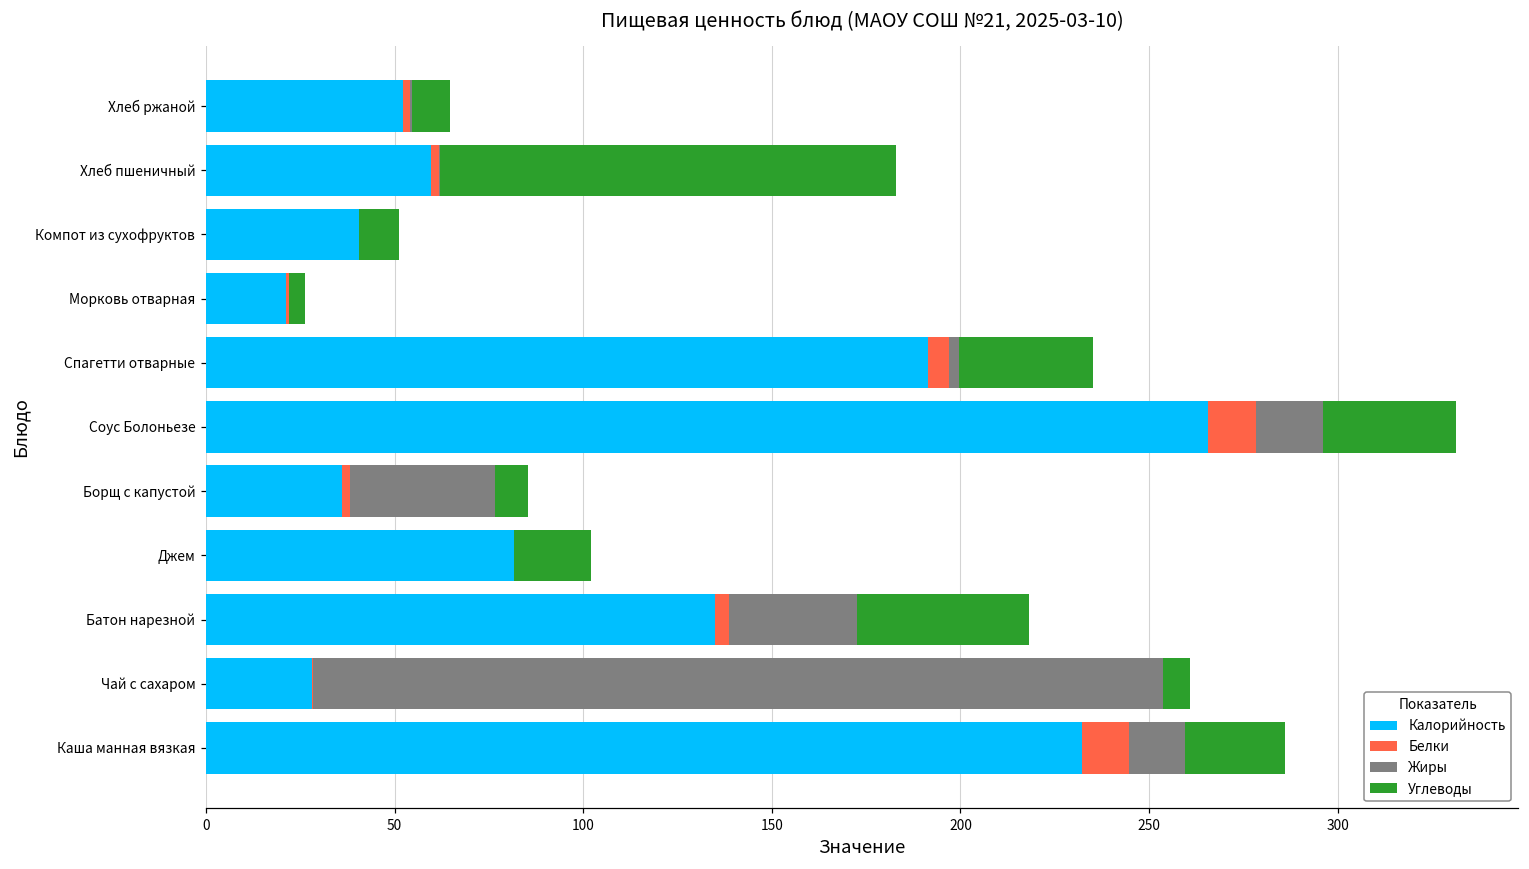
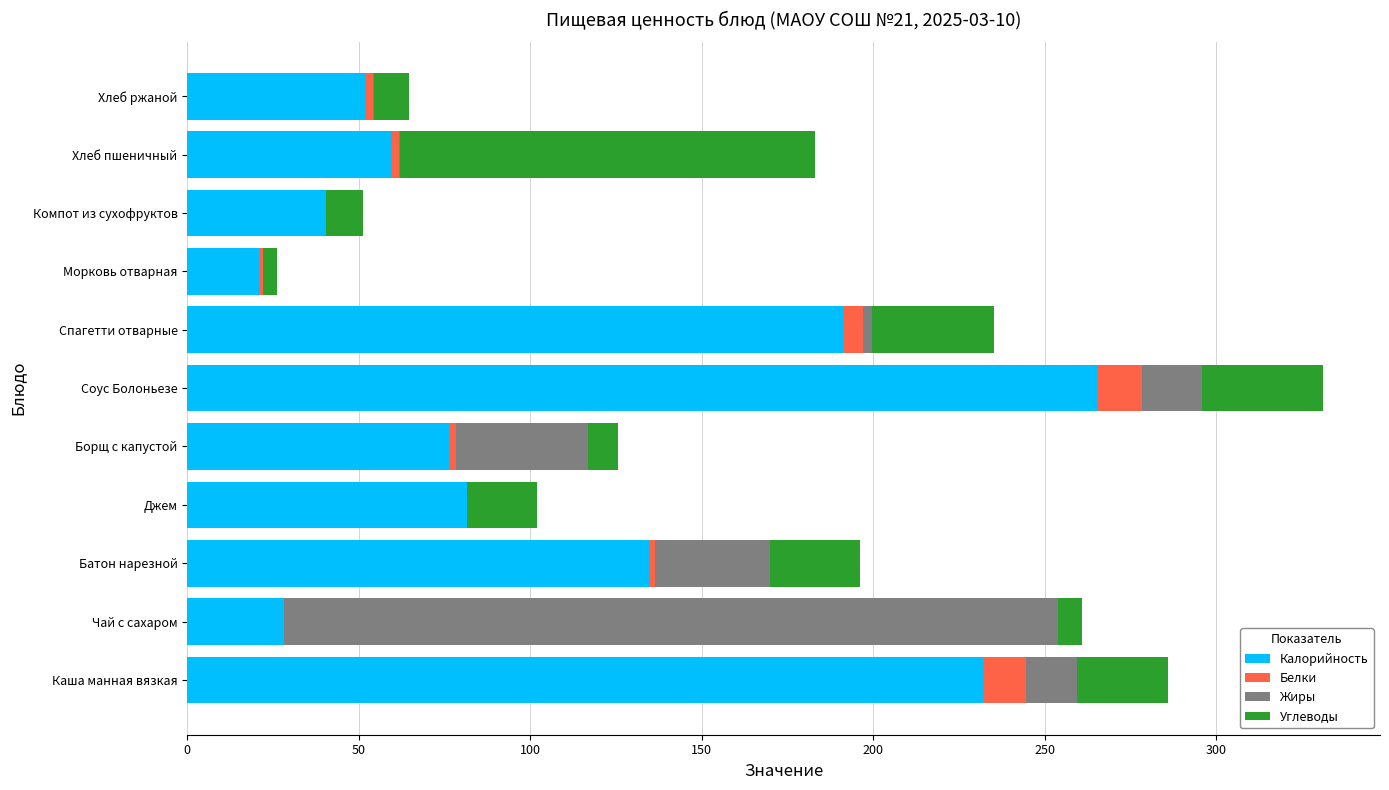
  {
    "Калорийность": {
      "Хлеб ржаной": 52,
      "Хлеб пшеничный": 60,
      "Компот из сухофруктов": 40,
      "Морковь отварная": 21,
      "Спагетти отварные": 191,
      "Соус Болоньезе": 266,
-     "Борщ с капустой": 36,
+     "Борщ с капустой": 76,
      "Джем": 82,
      "Батон нарезной": 135,
      "Чай с сахаром": 28,
      "Каша манная вязкая": 232
    },
    "Белки": {
      "Хлеб ржаной": 2,
      "Хлеб пшеничный": 2,
      "Морковь отварная": 1,
      "Спагетти отварные": 6,
      "Соус Болоньезе": 13,
      "Борщ с капустой": 2,
      "Джем": 0,
-     "Батон нарезной": 4,
+     "Батон нарезной": 1,
      "Каша манная вязкая": 12
    },
    "Жиры": {
      "Компот из сухофруктов": 0,
      "Спагетти отварные": 3,
      "Соус Болоньезе": 18,
      "Борщ с капустой": 38,
      "Джем": 0,
      "Батон нарезной": 34,
      "Чай с сахаром": 226,
      "Каша манная вязкая": 15
    },
    "Углеводы": {
      "Хлеб ржаной": 10,
      "Хлеб пшеничный": 121,
      "Компот из сухофруктов": 11,
      "Морковь отварная": 4,
      "Спагетти отварные": 36,
      "Соус Болоньезе": 35,
      "Борщ с капустой": 9,
      "Джем": 20,
-     "Батон нарезной": 46,
+     "Батон нарезной": 26,
      "Чай с сахаром": 7,
      "Каша манная вязкая": 27
    }
  }
